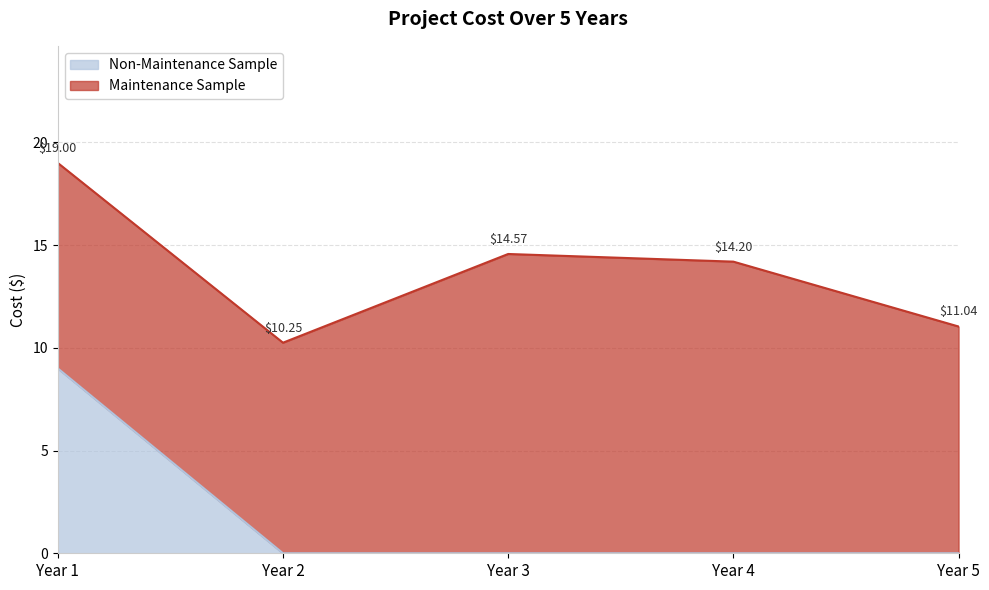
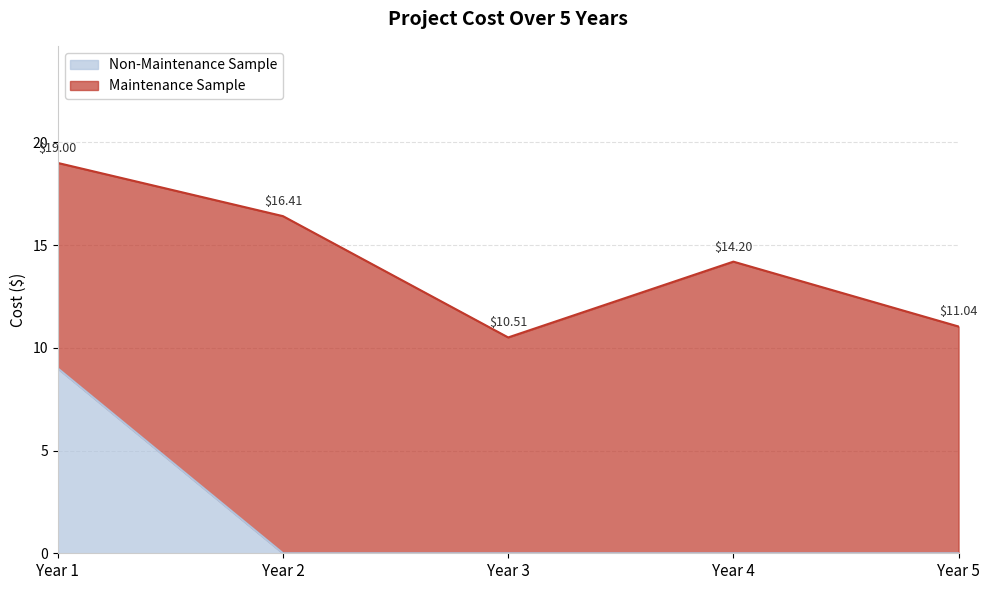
  {
    "Non-Maintenance Sample": {
      "Year 1": "9.0",
      "Year 2": "0.0",
      "Year 3": "0.0",
      "Year 4": "0.0",
      "Year 5": "0.0"
    },
    "Maintenance Sample": {
      "Year 1": "$19.00",
-     "Year 2": "$10.25",
-     "Year 3": "$14.57",
+     "Year 2": "$16.41",
+     "Year 3": "$10.51",
      "Year 4": "$14.20",
      "Year 5": "$11.04"
    }
  }
